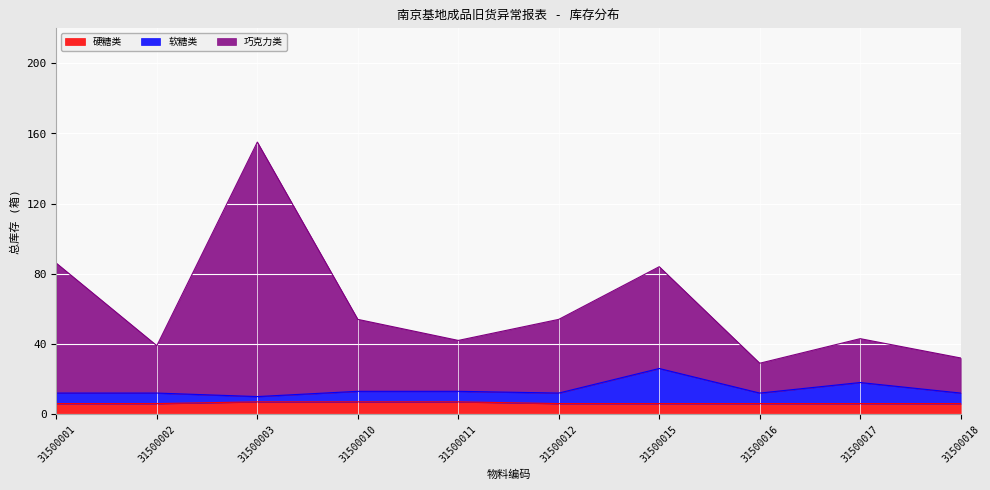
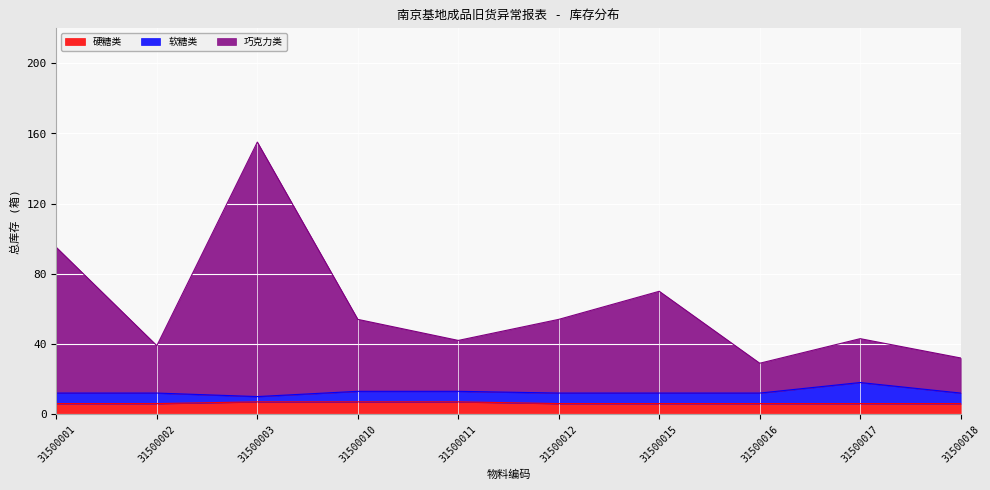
  {
    "硬糖类": {
      "31500001": 6,
      "31500002": 6,
      "31500003": 7,
      "31500010": 7,
      "31500011": 7,
      "31500012": 6,
      "31500015": 6,
      "31500016": 6,
      "31500017": 6,
      "31500018": 6
    },
    "软糖类": {
      "31500001": 6,
      "31500002": 6,
      "31500003": 3,
      "31500010": 6,
      "31500011": 6,
      "31500012": 6,
-     "31500015": 20,
+     "31500015": 6,
      "31500016": 6,
      "31500017": 12,
      "31500018": 6
    },
    "巧克力类": {
-     "31500001": 74,
+     "31500001": 83,
      "31500002": 27,
      "31500003": 145,
      "31500010": 41,
      "31500011": 29,
      "31500012": 42,
      "31500015": 58,
      "31500016": 17,
      "31500017": 25,
      "31500018": 20
    }
  }
